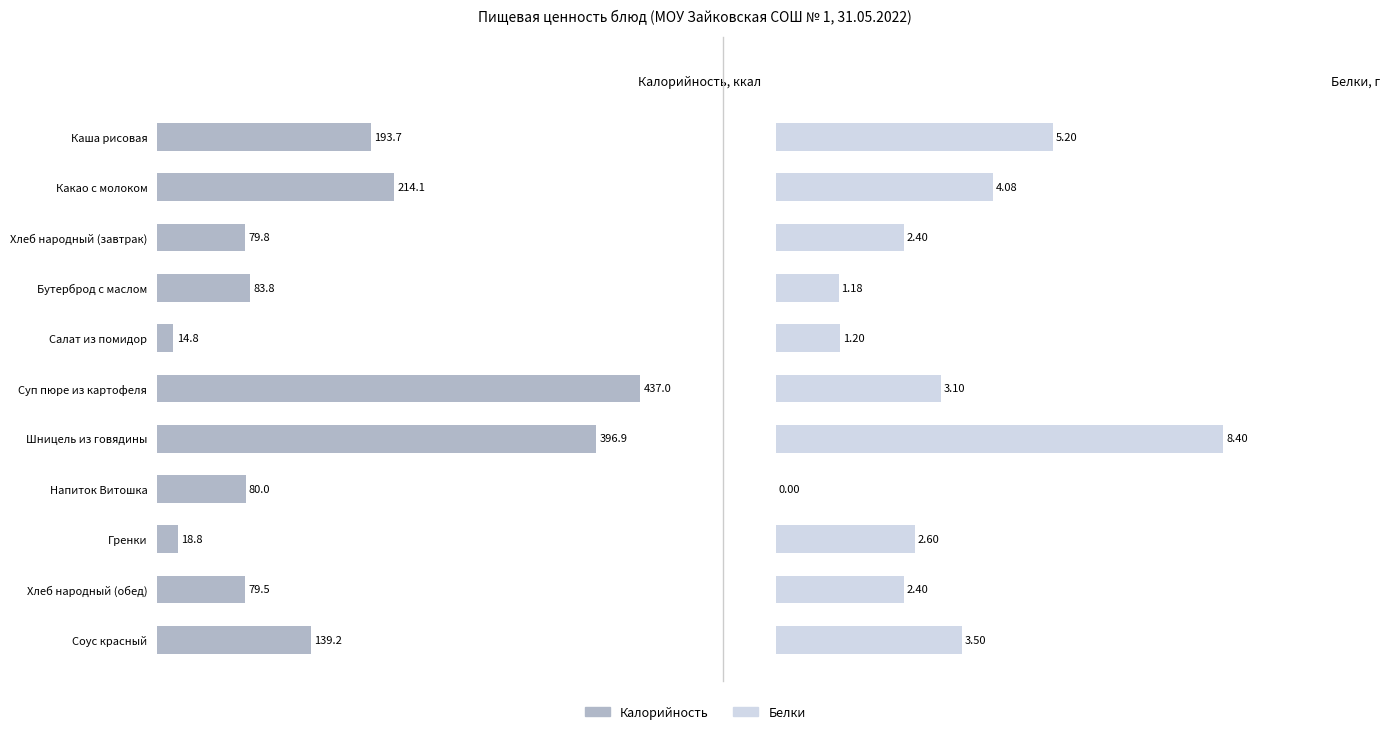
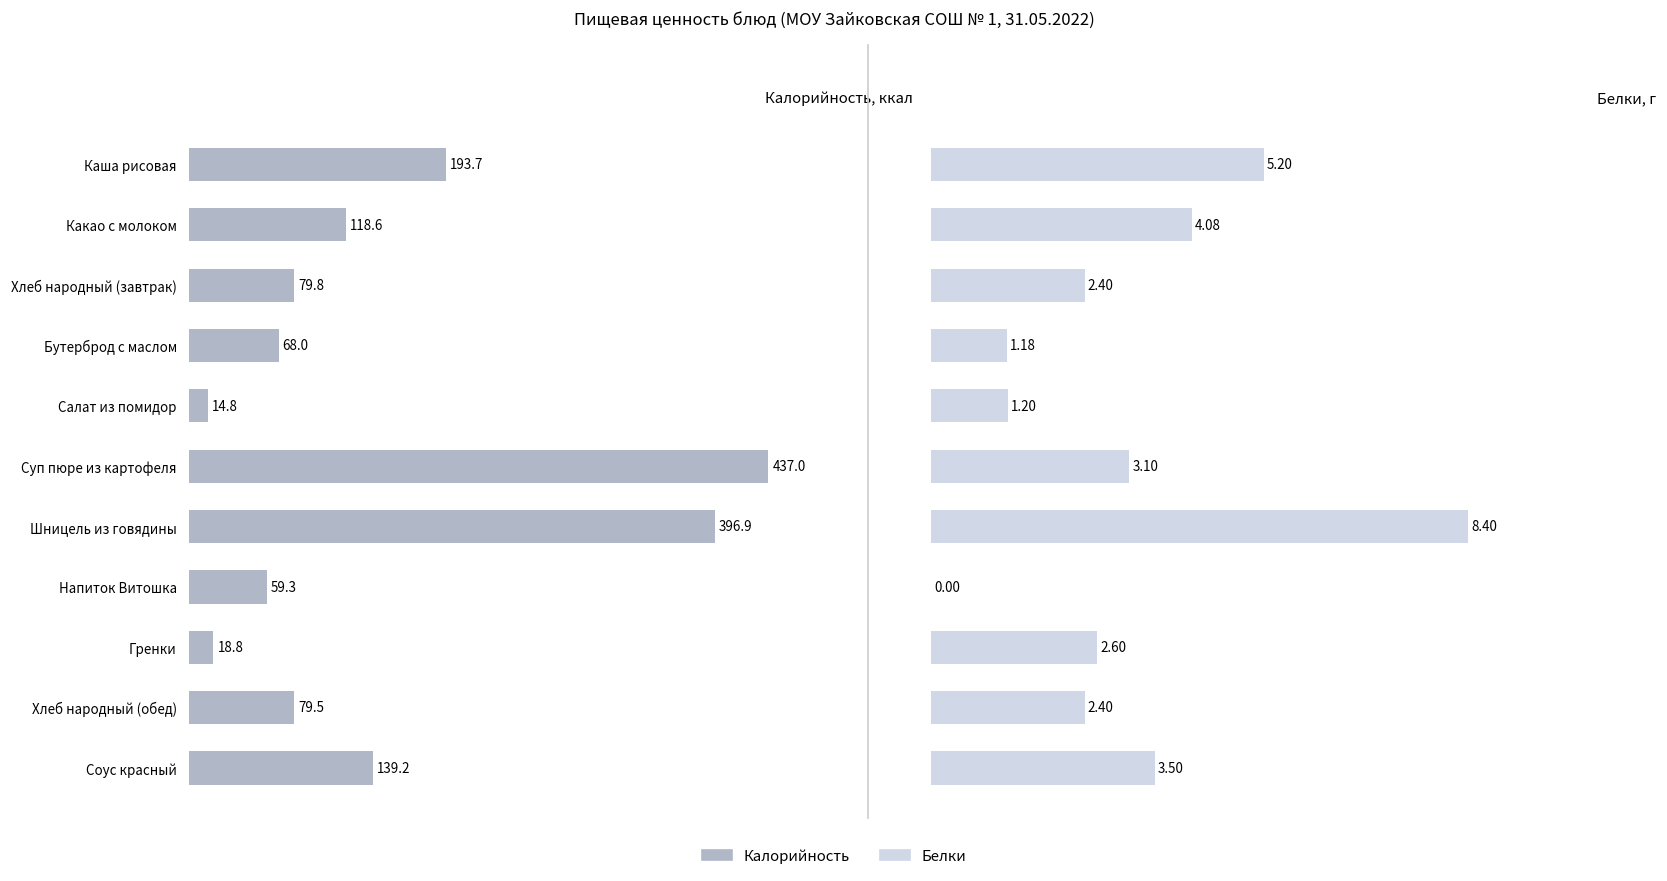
  {
    "Калорийность, ккал": {
      "Каша рисовая": 193.7,
-     "Какао с молоком": 214.1,
+     "Какао с молоком": 118.6,
      "Хлеб народный (завтрак)": 79.8,
-     "Бутерброд с маслом": 83.8,
+     "Бутерброд с маслом": 68.0,
      "Салат из помидор": 14.8,
      "Суп пюре из картофеля": 437.0,
      "Шницель из говядины": 396.9,
-     "Напиток Витошка": 80.0,
+     "Напиток Витошка": 59.3,
      "Гренки": 18.8,
      "Хлеб народный (обед)": 79.5,
      "Соус красный": 139.2
    }
  }
